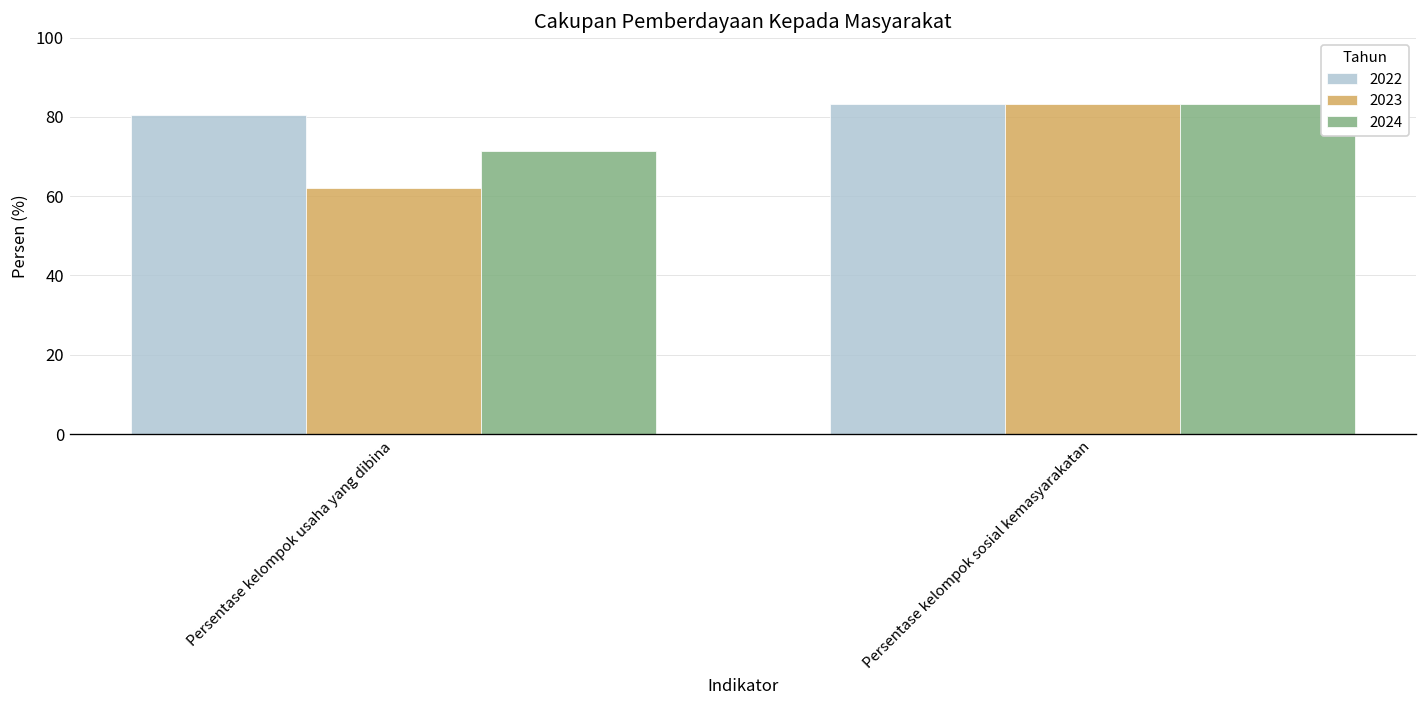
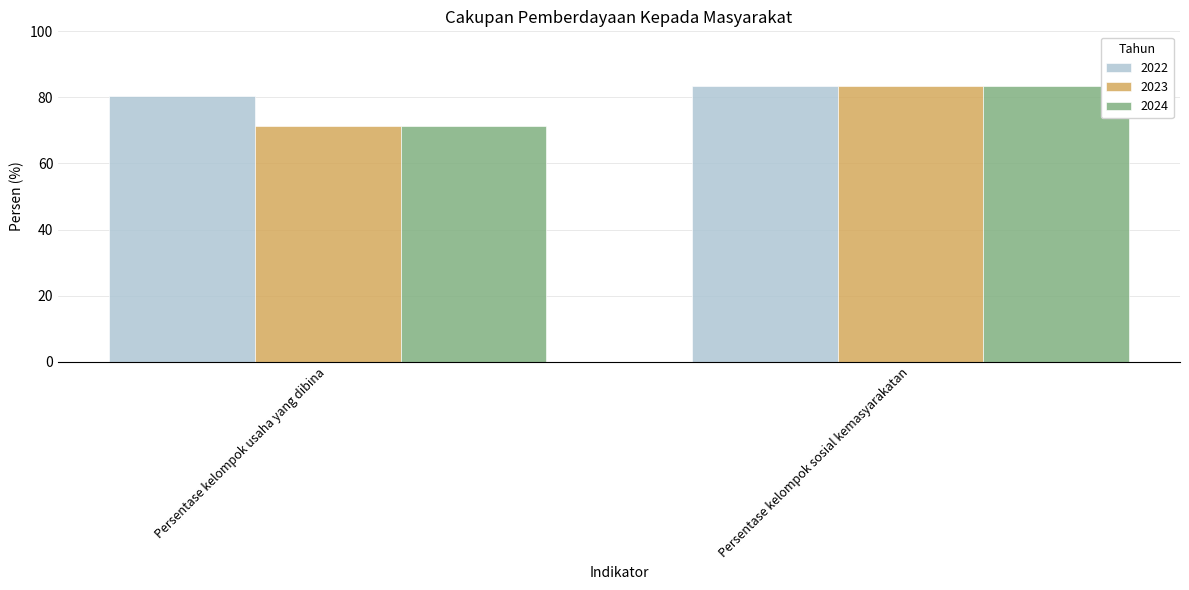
  {
    "2022": {
      "Persentase kelompok usaha yang dibina": 81,
      "Persentase kelompok sosial kemasyarakatan": 83
    },
    "2023": {
-     "Persentase kelompok usaha yang dibina": 62,
+     "Persentase kelompok usaha yang dibina": 71,
      "Persentase kelompok sosial kemasyarakatan": 83
    },
    "2024": {
      "Persentase kelompok usaha yang dibina": 71,
      "Persentase kelompok sosial kemasyarakatan": 83
    }
  }
